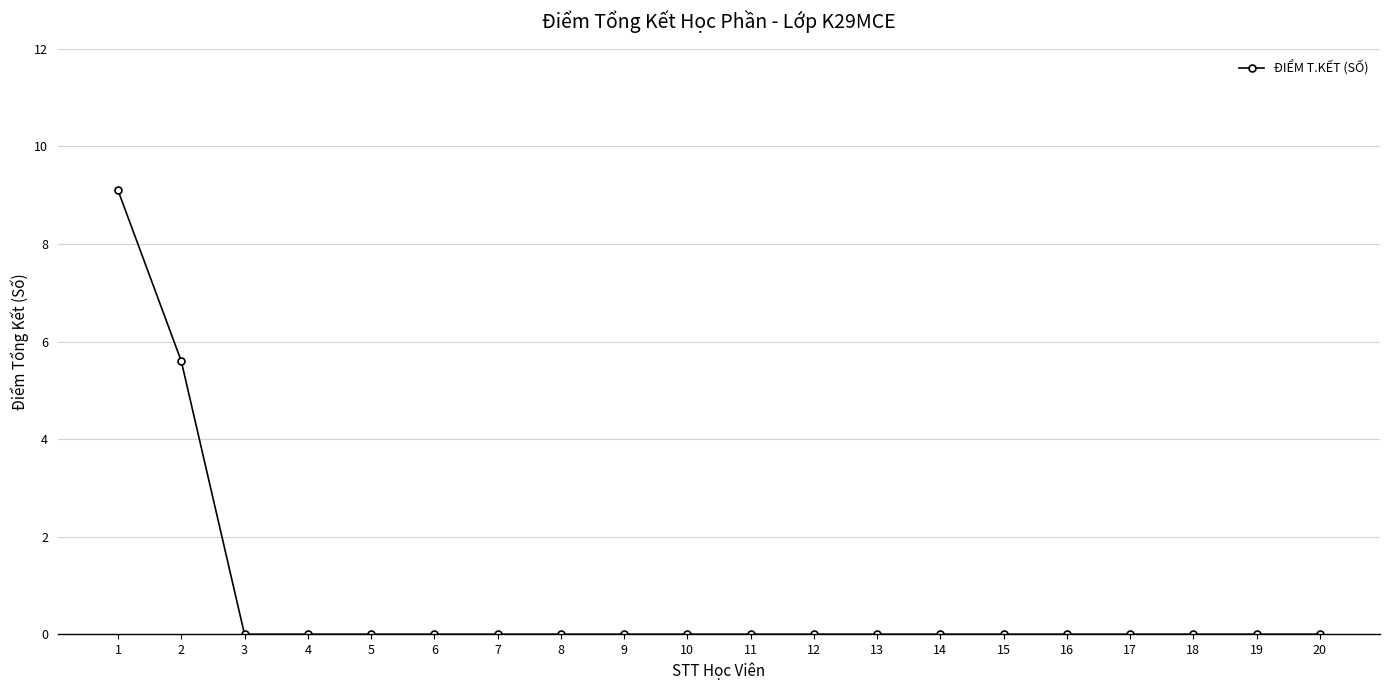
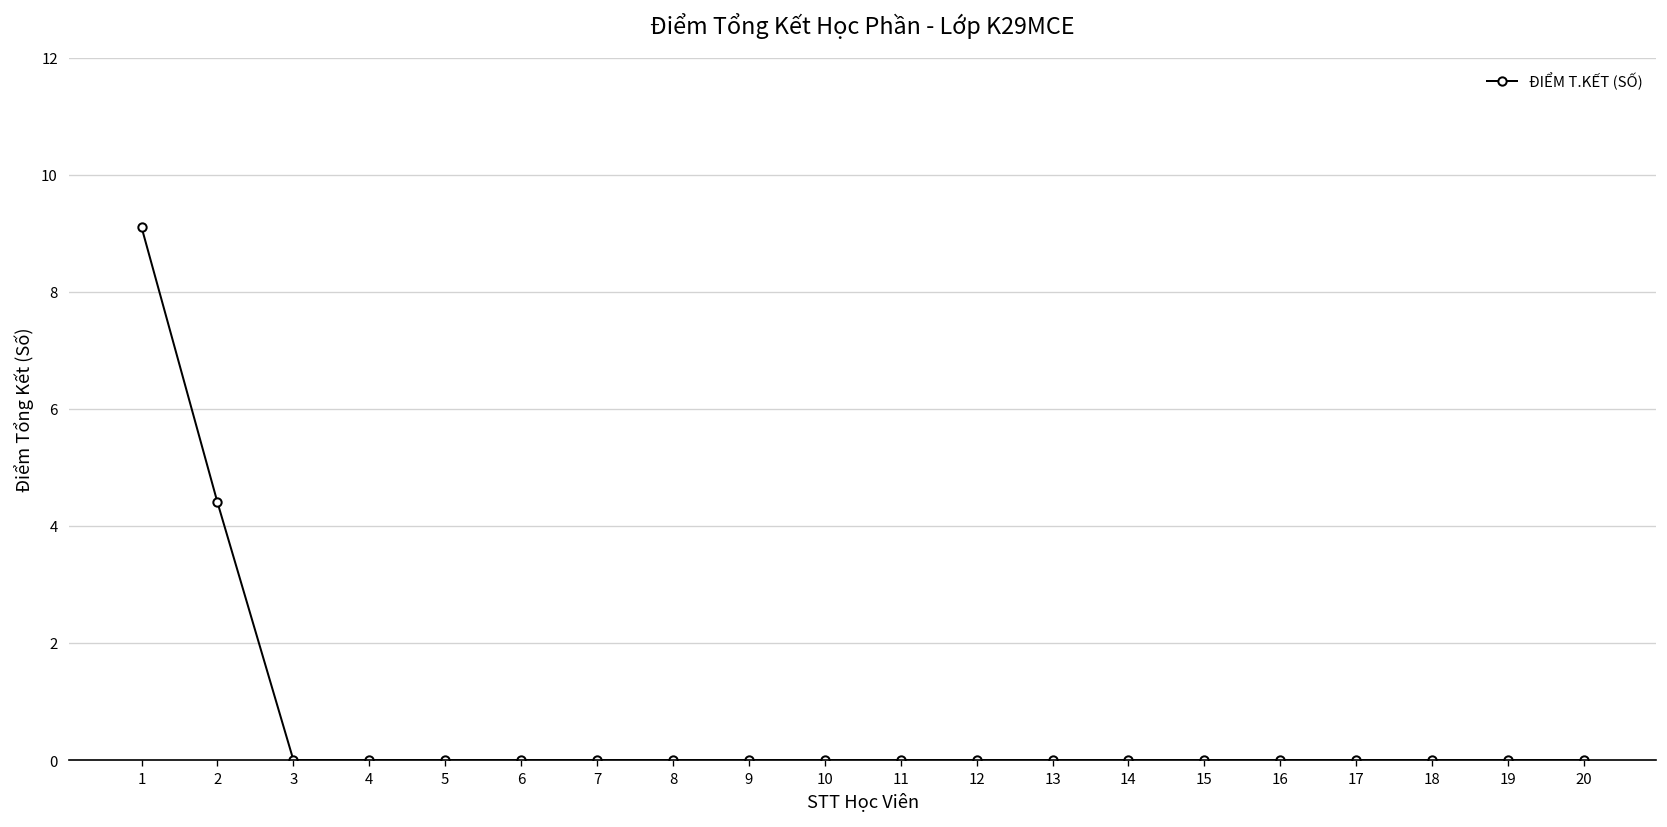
  {
    "1": 9.1,
-   "2": 5.6,
+   "2": 4.4,
    "3": 0.0,
    "4": 0.0,
    "5": 0.0,
    "6": 0.0,
    "7": 0.0,
    "8": 0.0,
    "9": 0.0,
    "10": 0.0,
    "11": 0.0,
    "12": 0.0,
    "13": 0.0,
    "14": 0.0,
    "15": 0.0,
    "16": 0.0,
    "17": 0.0,
    "18": 0.0,
    "19": 0.0,
    "20": 0.0
  }
